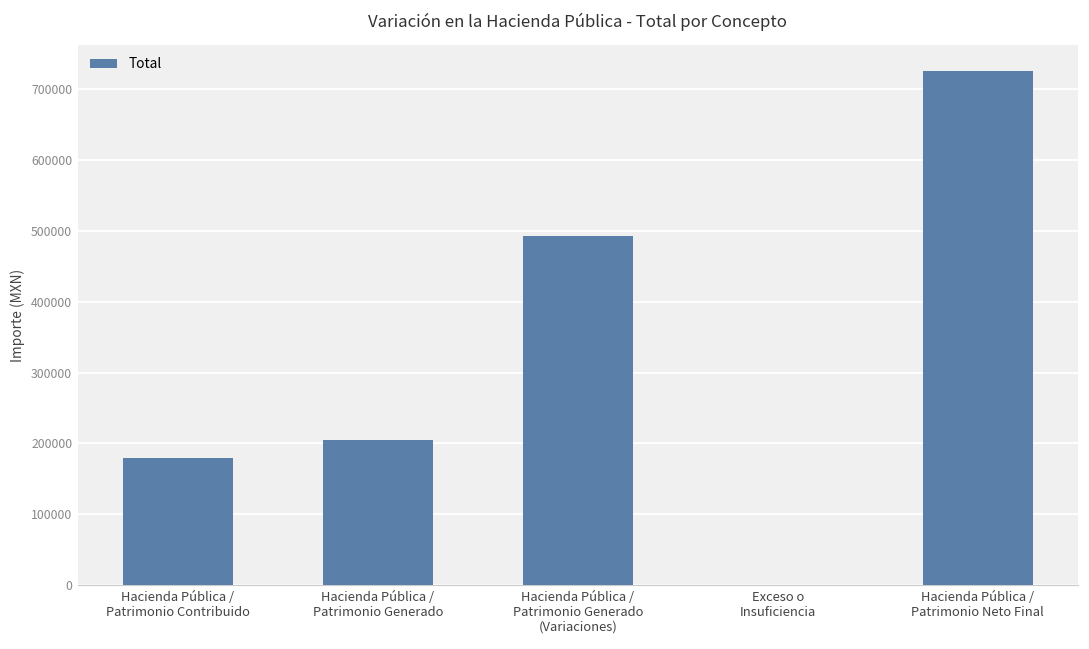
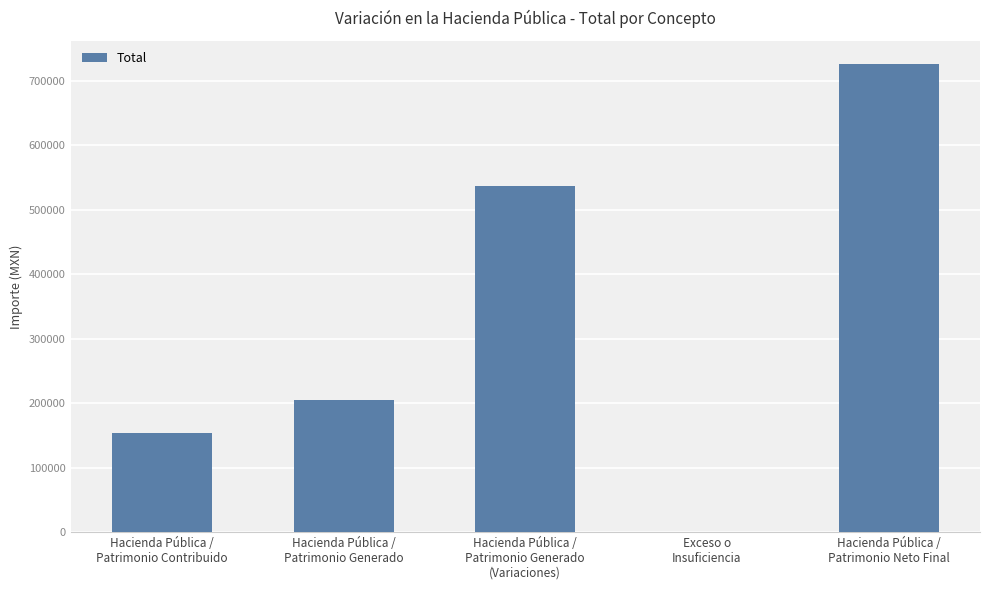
  {
-   "Hacienda Pública / Patrimonio Contribuido": 180000,
+   "Hacienda Pública / Patrimonio Contribuido": 150000,
    "Hacienda Pública / Patrimonio Generado": 200000,
-   "Hacienda Pública / Patrimonio Generado (Variaciones)": 490000,
+   "Hacienda Pública / Patrimonio Generado (Variaciones)": 540000,
    "Exceso o Insuficiencia": 0,
    "Hacienda Pública / Patrimonio Neto Final": 730000
  }
